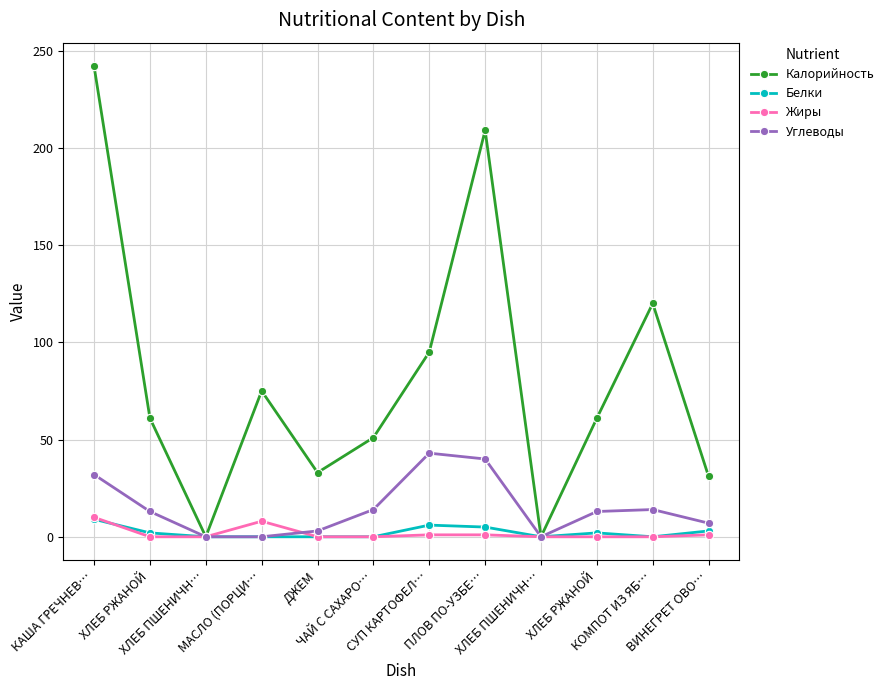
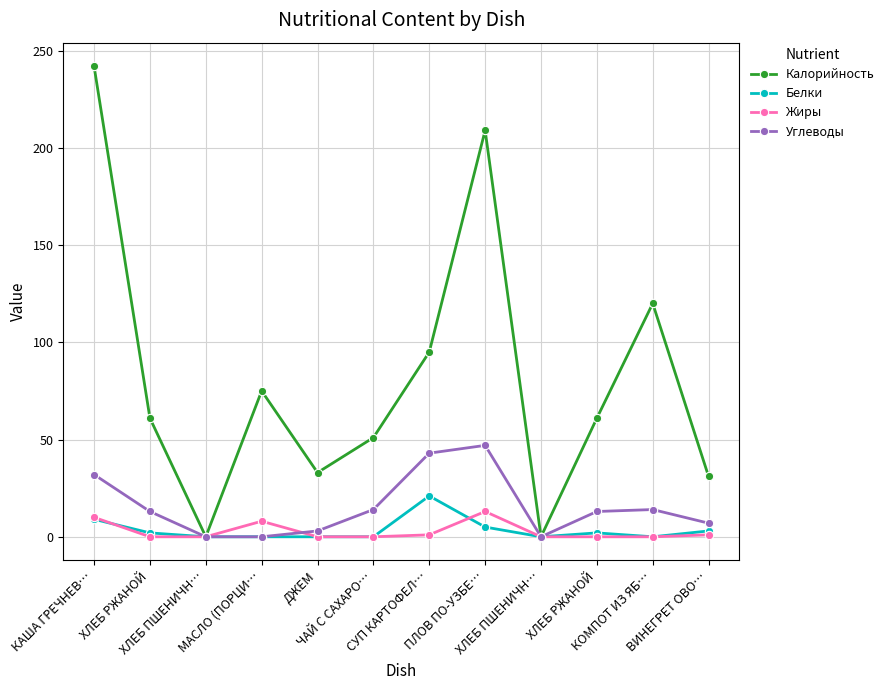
  {
    "Калорийность": {
      "КАША ГРЕЧНЕВ…": 242,
      "МАСЛО (ПОРЦИ…": 75,
      "ДЖЕМ": 33,
      "ЧАЙ С САХАРО…": 51,
      "СУП КАРТОФЕЛ…": 95,
      "ПЛОВ ПО-УЗБЕ…": 209,
      "КОМПОТ ИЗ ЯБ…": 120,
      "ВИНЕГРЕТ ОВО…": 31
    },
    "Белки": {
-     "СУП КАРТОФЕЛ…": 6,
+     "СУП КАРТОФЕЛ…": 21,
      "ПЛОВ ПО-УЗБЕ…": 5,
      "ВИНЕГРЕТ ОВО…": 3
    },
    "Жиры": {
      "МАСЛО (ПОРЦИ…": 8,
      "СУП КАРТОФЕЛ…": 1,
-     "ПЛОВ ПО-УЗБЕ…": 1,
+     "ПЛОВ ПО-УЗБЕ…": 13,
      "ВИНЕГРЕТ ОВО…": 1
    },
    "Углеводы": {
      "КАША ГРЕЧНЕВ…": 32,
      "ДЖЕМ": 3,
      "ЧАЙ С САХАРО…": 14,
      "СУП КАРТОФЕЛ…": 43,
-     "ПЛОВ ПО-УЗБЕ…": 40,
+     "ПЛОВ ПО-УЗБЕ…": 47,
      "КОМПОТ ИЗ ЯБ…": 14,
      "ВИНЕГРЕТ ОВО…": 7
    }
  }
